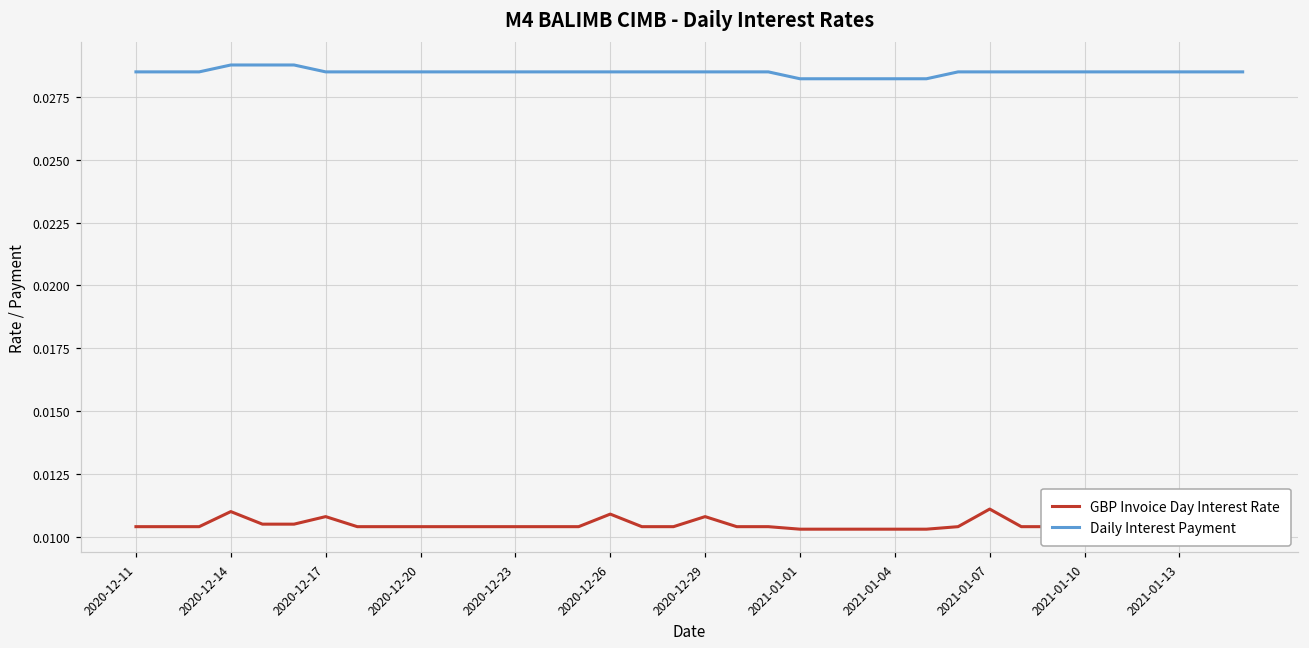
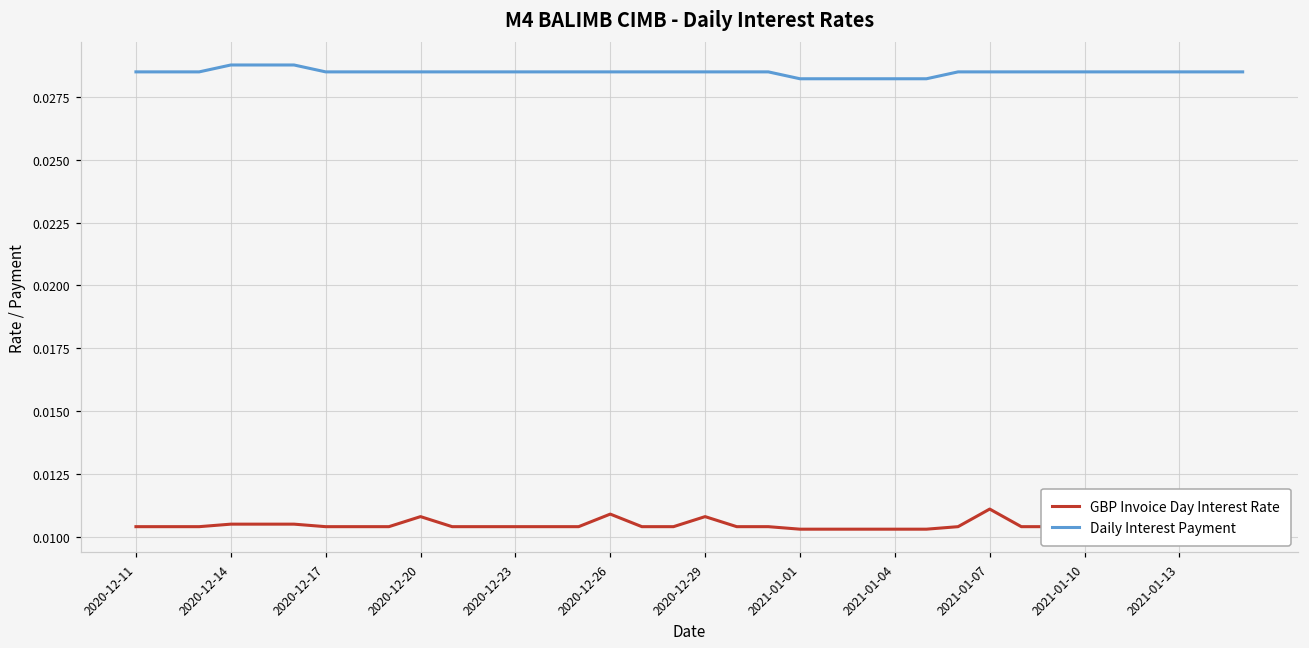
  {
    "GBP Invoice Day Interest Rate": {
      "2020-12-11": 0.0104,
-     "2020-12-14": 0.0110,
-     "2020-12-17": 0.0108,
-     "2020-12-20": 0.0104,
+     "2020-12-14": 0.0105,
+     "2020-12-17": 0.0104,
+     "2020-12-20": 0.0108,
      "2020-12-23": 0.0104,
      "2020-12-26": 0.0109,
      "2020-12-29": 0.0108,
      "2021-01-01": 0.0103,
      "2021-01-04": 0.0103,
      "2021-01-07": 0.0111
    },
    "Daily Interest Payment": {
      "2020-12-11": 0.0285,
      "2020-12-14": 0.0288,
      "2020-12-17": 0.0285,
      "2020-12-20": 0.0285,
      "2020-12-23": 0.0285,
      "2020-12-26": 0.0285,
      "2020-12-29": 0.0285,
      "2021-01-01": 0.0282,
      "2021-01-04": 0.0282,
      "2021-01-07": 0.0285,
      "2021-01-10": 0.0285,
      "2021-01-13": 0.0285
    }
  }
